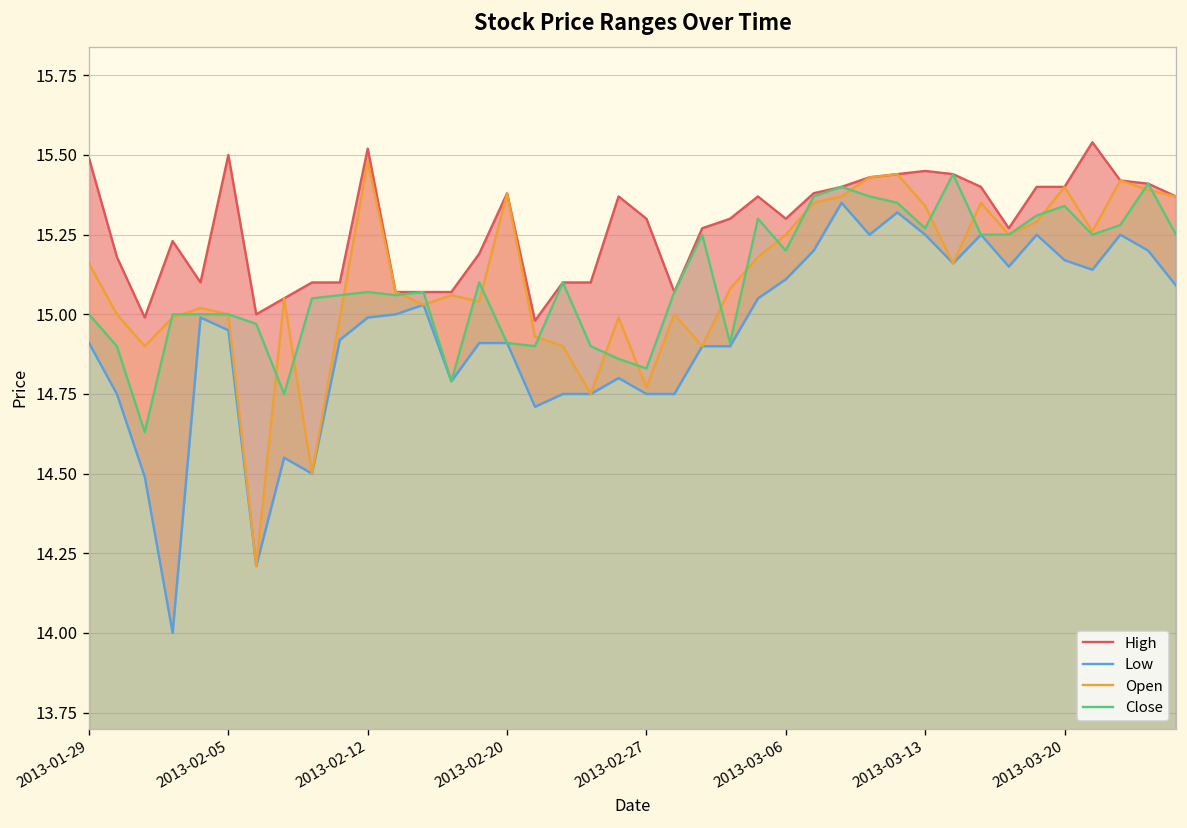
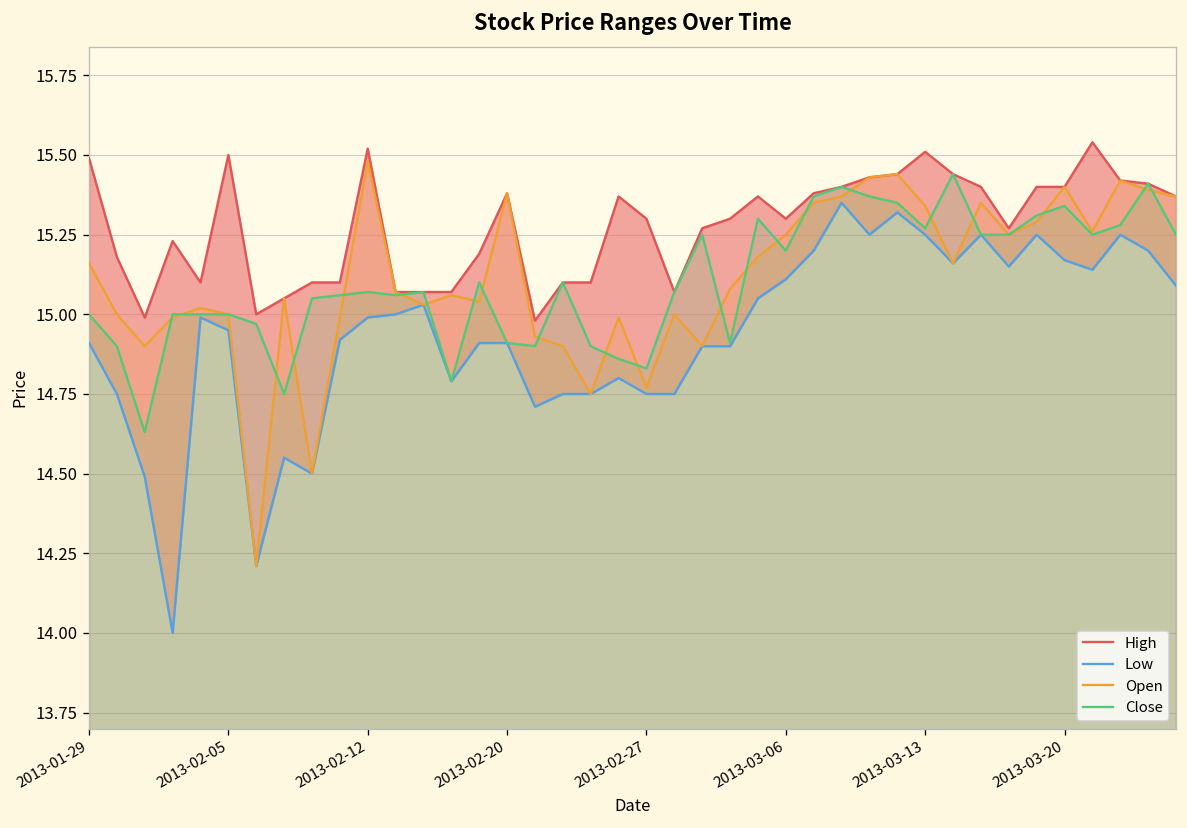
  {
    "High": {
      "2013-01-29": 15.49,
      "2013-02-05": 15.50,
      "2013-02-12": 15.52,
      "2013-02-27": 15.30,
      "2013-03-06": 15.30,
-     "2013-03-13": 15.45
+     "2013-03-13": 15.51
    },
    "Low": {
      "2013-01-29": 14.91,
      "2013-02-05": 14.95,
      "2013-02-12": 14.99,
      "2013-02-27": 14.75,
      "2013-03-06": 15.11,
      "2013-03-13": 15.25,
      "2013-03-20": 15.17
    },
    "Open": {
      "2013-01-29": 15.16,
      "2013-02-12": 15.48,
      "2013-02-27": 14.77,
      "2013-03-06": 15.25,
      "2013-03-13": 15.34
    },
    "Close": {
      "2013-01-29": 15.00,
      "2013-02-12": 15.07,
      "2013-02-27": 14.83,
      "2013-03-06": 15.20,
      "2013-03-13": 15.27,
      "2013-03-20": 15.34
    }
  }
